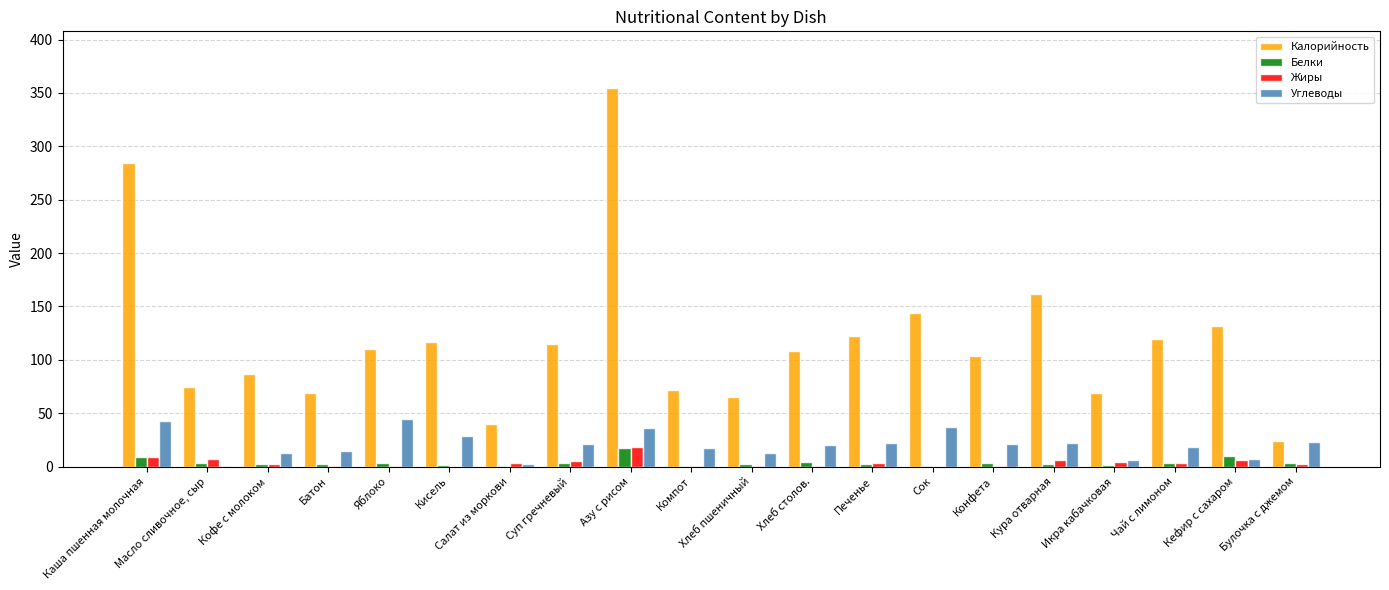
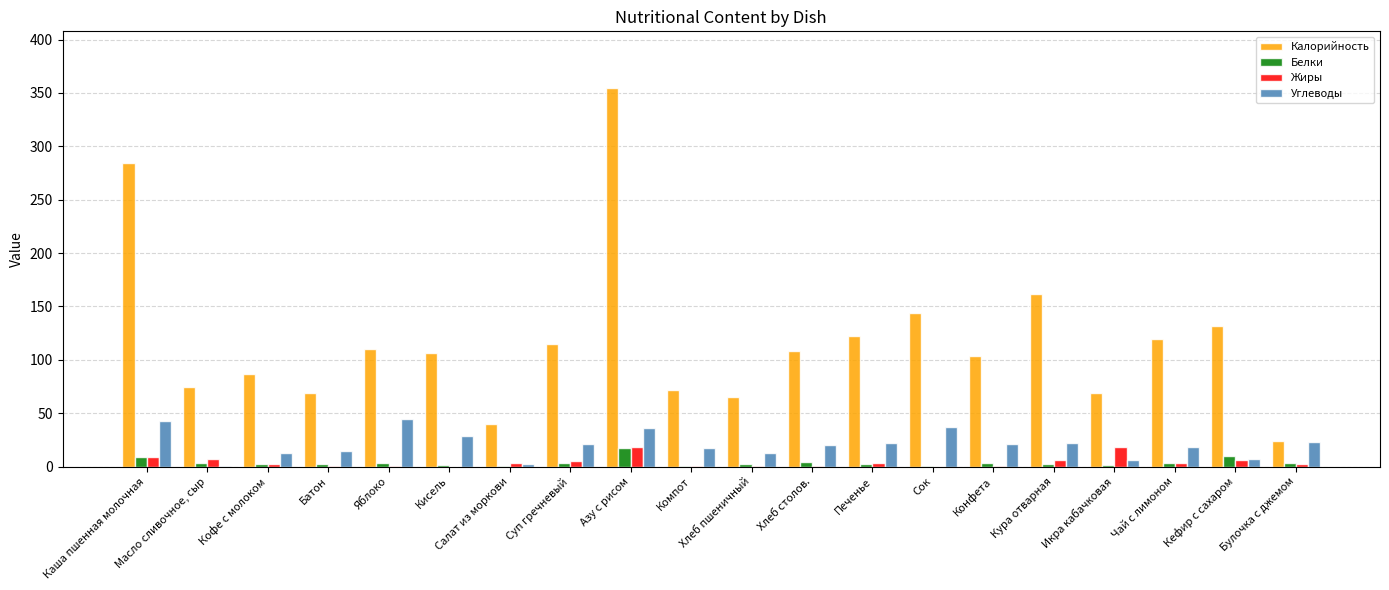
  {
    "Калорийность": {
      "Каша пшенная молочная": 284,
      "Масло сливочное, сыр": 74,
      "Кофе с молоком": 87,
      "Батон": 69,
      "Яблоко": 110,
-     "Кисель": 116,
+     "Кисель": 107,
      "Салат из моркови": 40,
      "Суп гречневый": 115,
      "Азу с рисом": 355,
      "Компот": 72,
      "Хлеб пшеничный": 66,
      "Хлеб столов.": 109,
      "Печенье": 122,
      "Сок": 144,
      "Конфета": 104,
      "Кура отварная": 161,
      "Икра кабачковая": 69,
      "Чай с лимоном": 120,
      "Кефир с сахаром": 132,
      "Булочка с джемом": 24
    },
    "Белки": {
      "Каша пшенная молочная": 9,
      "Масло сливочное, сыр": 3,
      "Яблоко": 3,
      "Суп гречневый": 3,
      "Азу с рисом": 17,
      "Хлеб столов.": 4,
      "Конфета": 3,
      "Кура отварная": 3,
      "Чай с лимоном": 3,
      "Кефир с сахаром": 10,
      "Булочка с джемом": 3
    },
    "Жиры": {
      "Каша пшенная молочная": 8,
      "Масло сливочное, сыр": 7,
      "Кофе с молоком": 2,
      "Кисель": 0,
      "Салат из моркови": 3,
      "Суп гречневый": 5,
      "Азу с рисом": 18,
      "Печенье": 3,
      "Сок": 0,
      "Кура отварная": 6,
-     "Икра кабачковая": 5,
+     "Икра кабачковая": 18,
      "Чай с лимоном": 3,
      "Кефир с сахаром": 6
    },
    "Углеводы": {
      "Каша пшенная молочная": 43,
      "Кофе с молоком": 13,
      "Батон": 14,
      "Яблоко": 44,
      "Кисель": 29,
      "Салат из моркови": 2,
      "Суп гречневый": 21,
      "Азу с рисом": 36,
      "Компот": 17,
      "Хлеб пшеничный": 12,
      "Хлеб столов.": 21,
      "Печенье": 22,
      "Сок": 37,
      "Конфета": 21,
      "Кура отварная": 22,
      "Икра кабачковая": 6,
      "Чай с лимоном": 18,
      "Кефир с сахаром": 7,
      "Булочка с джемом": 23
    }
  }
